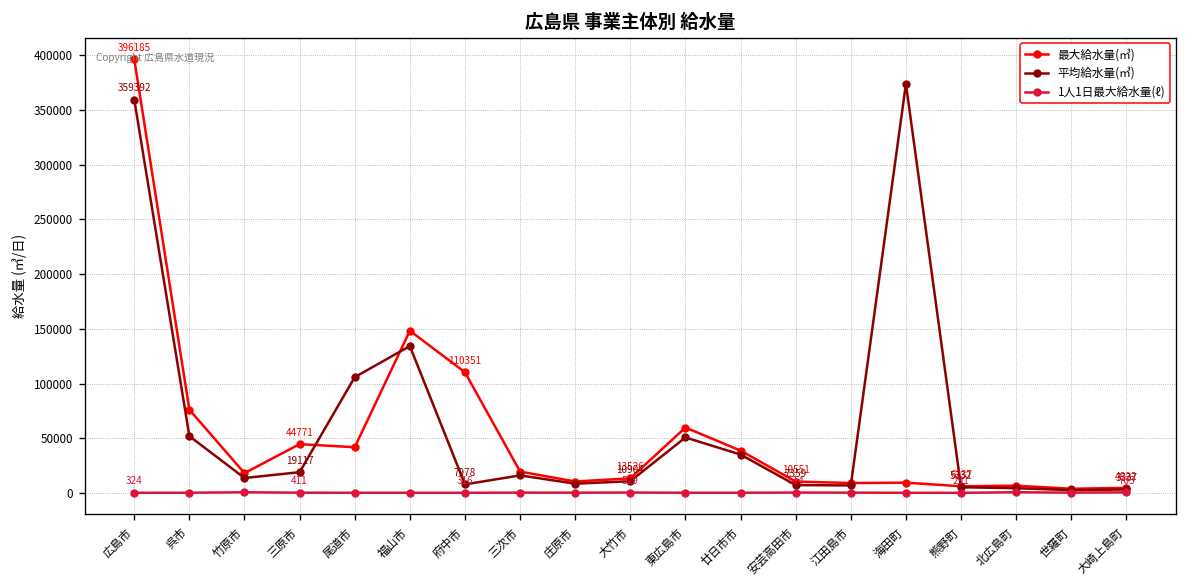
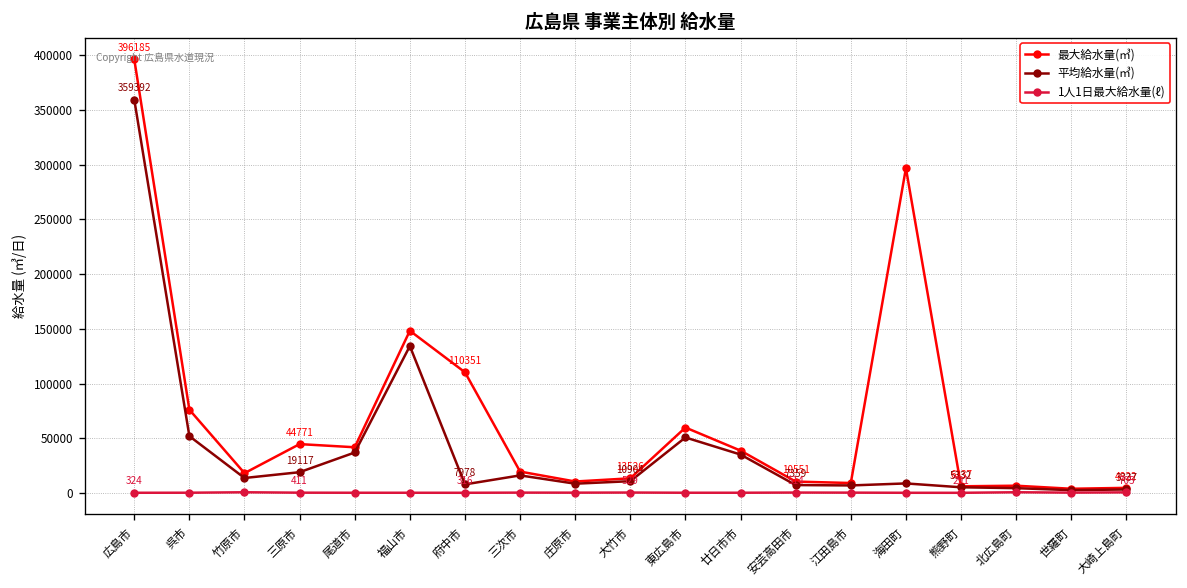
  {
    "最大給水量(㎥)": {
      "呉市": 80000,
      "竹原市": 20000,
      "尾道市": 40000,
      "福山市": 150000,
      "三次市": 20000,
      "東広島市": 60000,
      "廿日市市": 40000,
-     "海田町": 10000
+     "海田町": 300000
    },
    "平均給水量(㎥)": {
      "呉市": 50000,
      "竹原市": 10000,
-     "尾道市": 110000,
+     "尾道市": 40000,
      "福山市": 130000,
      "三次市": 20000,
      "東広島市": 50000,
      "廿日市市": 40000,
-     "海田町": 370000
+     "海田町": 10000
    },
    "1人1日最大給水量(ℓ)": {
      "広島市": 324,
      "三原市": 411
    }
  }
